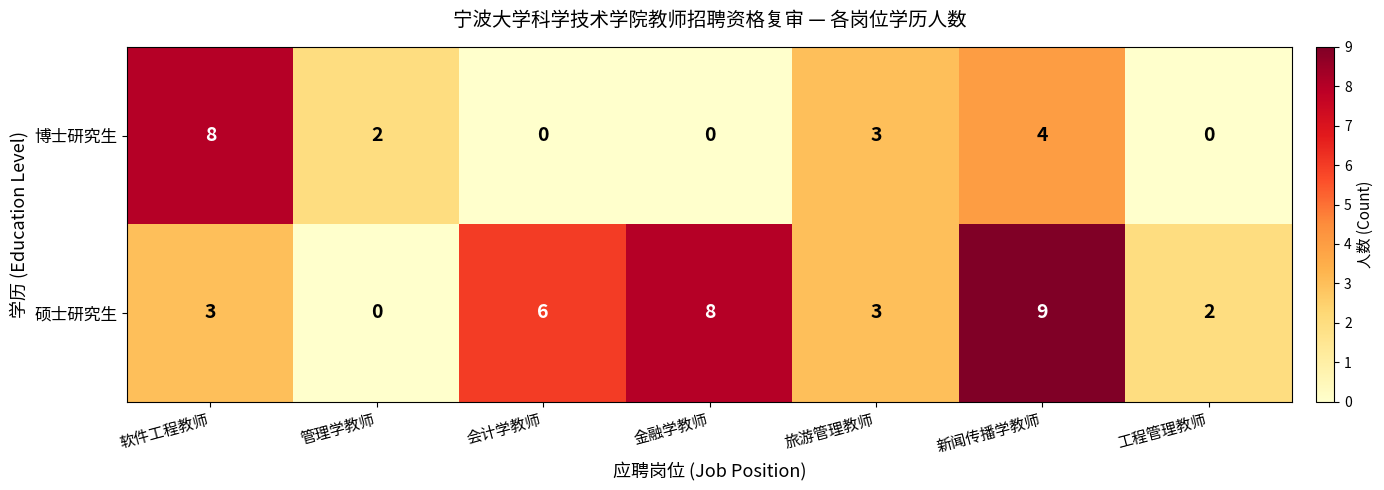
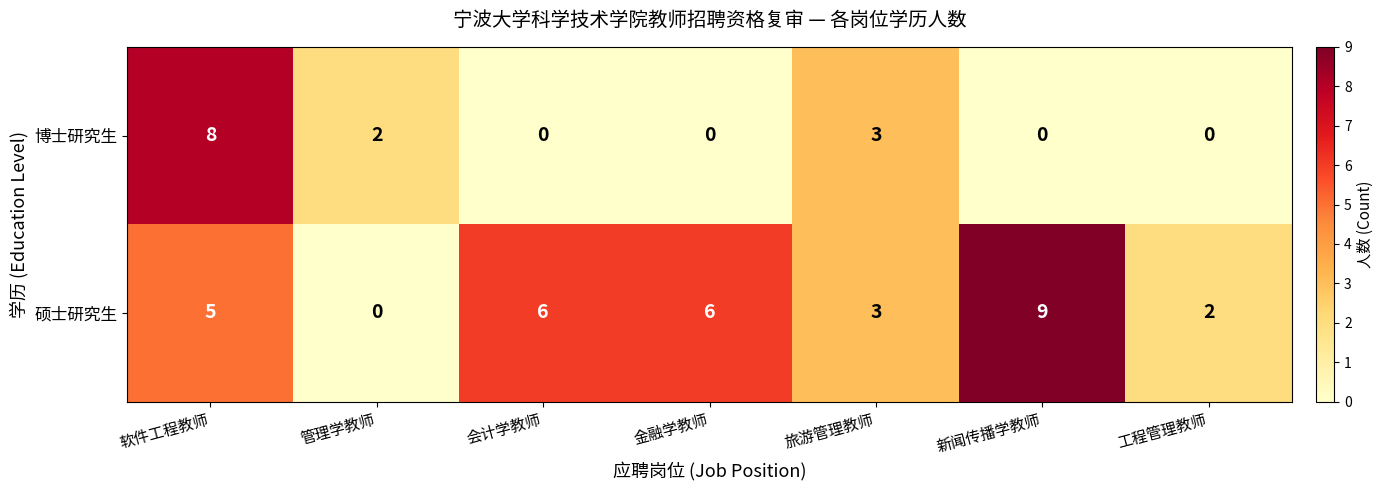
  {
    "博士研究生": {
      "软件工程教师": 8,
      "管理学教师": 2,
      "会计学教师": 0,
      "金融学教师": 0,
      "旅游管理教师": 3,
-     "新闻传播学教师": 4,
+     "新闻传播学教师": 0,
      "工程管理教师": 0
    },
    "硕士研究生": {
-     "软件工程教师": 3,
+     "软件工程教师": 5,
      "管理学教师": 0,
      "会计学教师": 6,
-     "金融学教师": 8,
+     "金融学教师": 6,
      "旅游管理教师": 3,
      "新闻传播学教师": 9,
      "工程管理教师": 2
    }
  }
